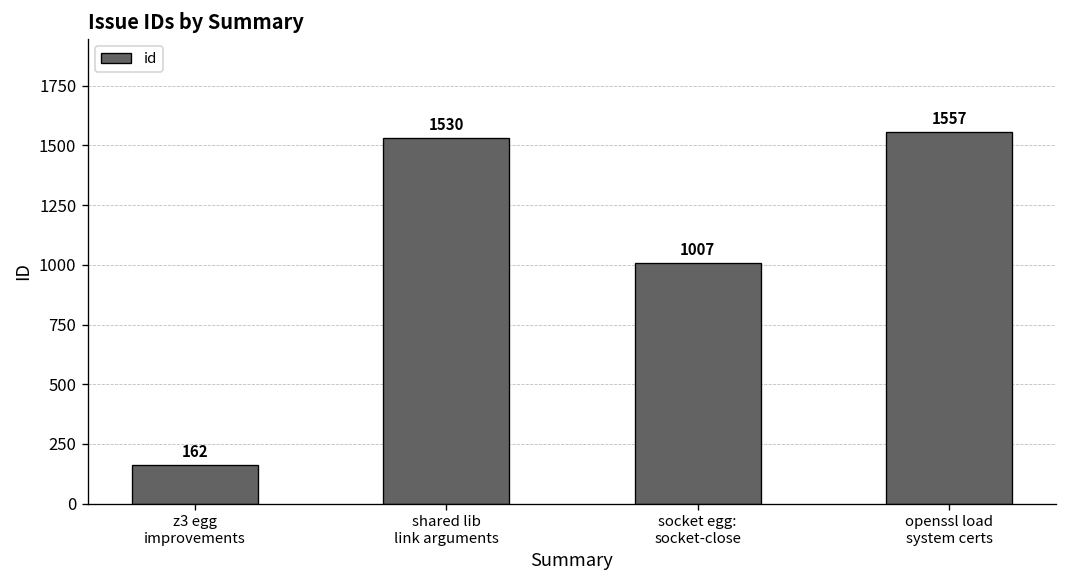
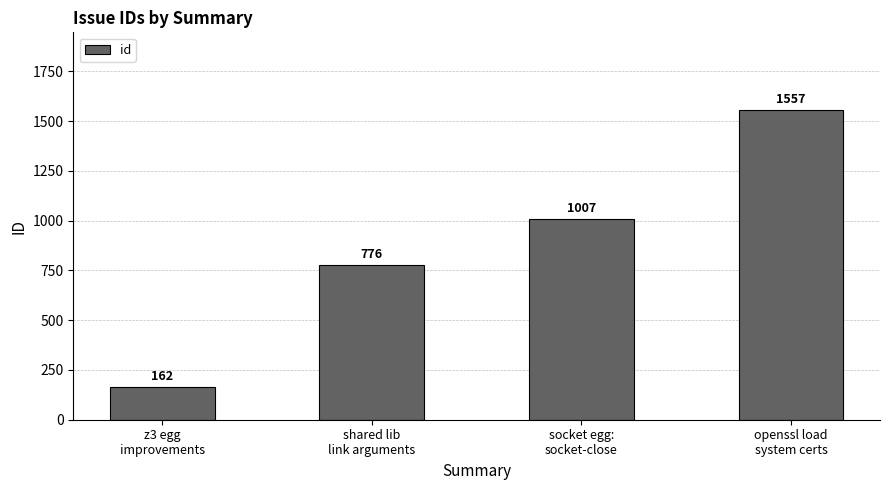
  {
    "z3 egg improvements": 162,
-   "shared lib link arguments": 1530,
+   "shared lib link arguments": 776,
    "socket egg: socket-close": 1007,
    "openssl load system certs": 1557
  }
